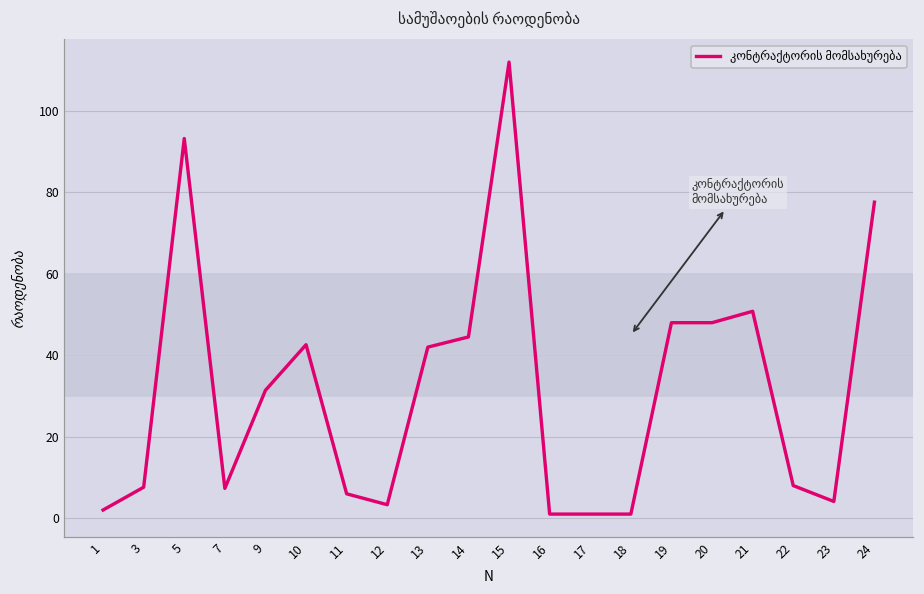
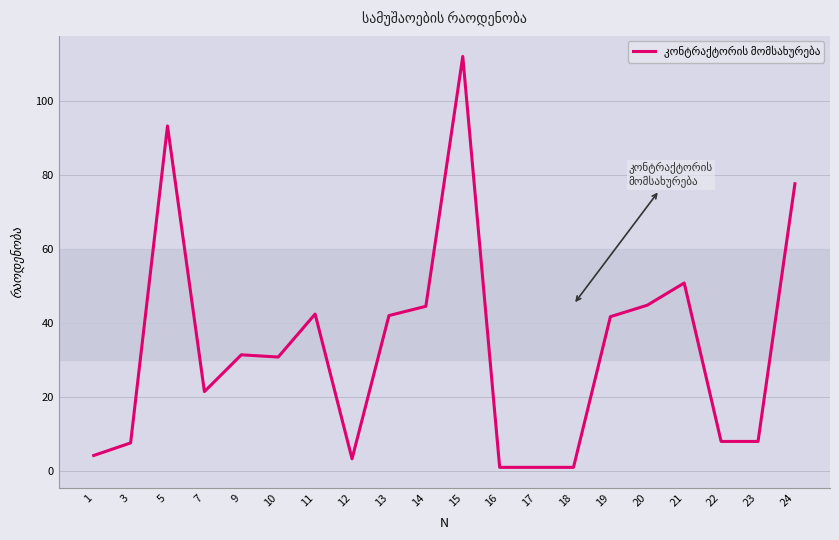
  {
-   "1": 2,
+   "1": 4,
    "3": 8,
    "5": 93,
-   "7": 7,
+   "7": 21,
    "9": 31,
-   "10": 43,
-   "11": 6,
+   "10": 31,
+   "11": 42,
    "12": 3,
    "13": 42,
    "14": 45,
    "15": 112,
    "16": 1,
    "17": 1,
    "18": 1,
-   "19": 48,
-   "20": 48,
+   "19": 42,
+   "20": 45,
    "21": 51,
    "22": 8,
-   "23": 4,
+   "23": 8,
    "24": 78
  }
